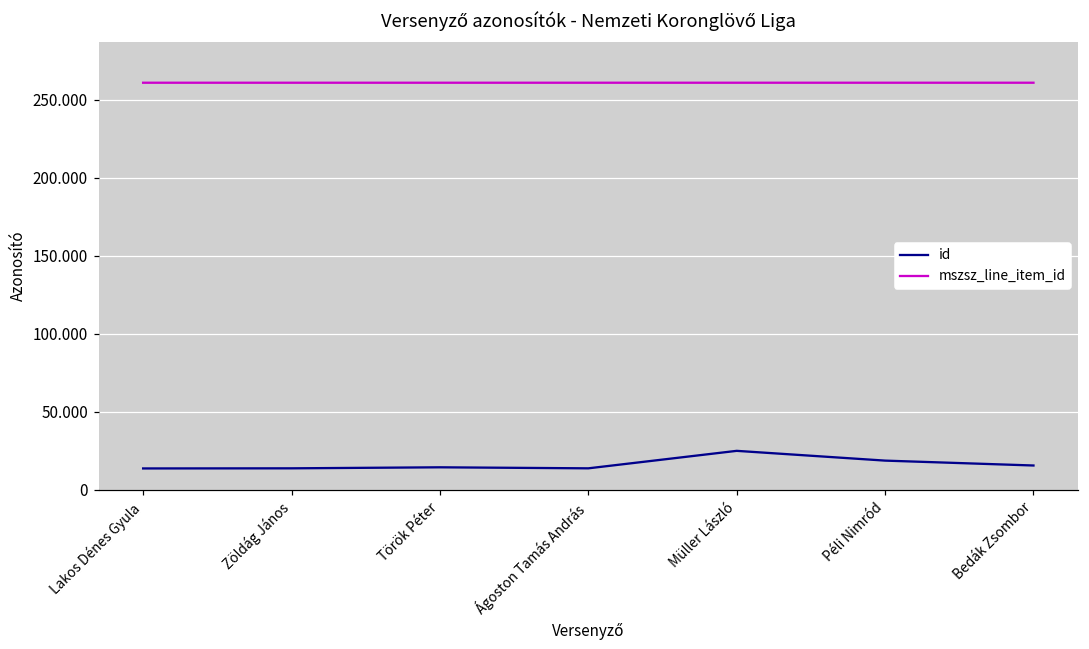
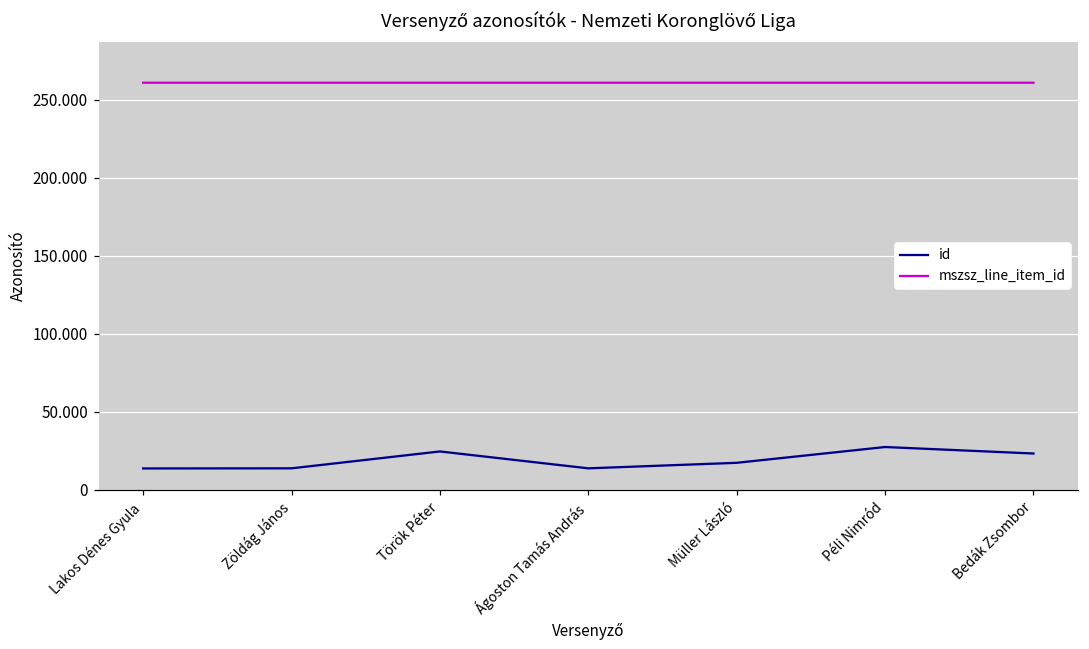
  {
    "id": {
      "Lakos Dénes Gyula": 14,
      "Zöldág János": 14,
-     "Török Péter": 14,
+     "Török Péter": 25,
      "Ágoston Tamás András": 14,
-     "Müller László": 25,
-     "Péli Nimród": 19,
-     "Bedák Zsombor": 16
+     "Müller László": 17,
+     "Péli Nimród": 27,
+     "Bedák Zsombor": 23
    },
    "mszsz_line_item_id": {
      "Lakos Dénes Gyula": 261,
      "Zöldág János": 261,
      "Török Péter": 261,
      "Ágoston Tamás András": 261,
      "Müller László": 261,
      "Péli Nimród": 261,
      "Bedák Zsombor": 261
    }
  }
